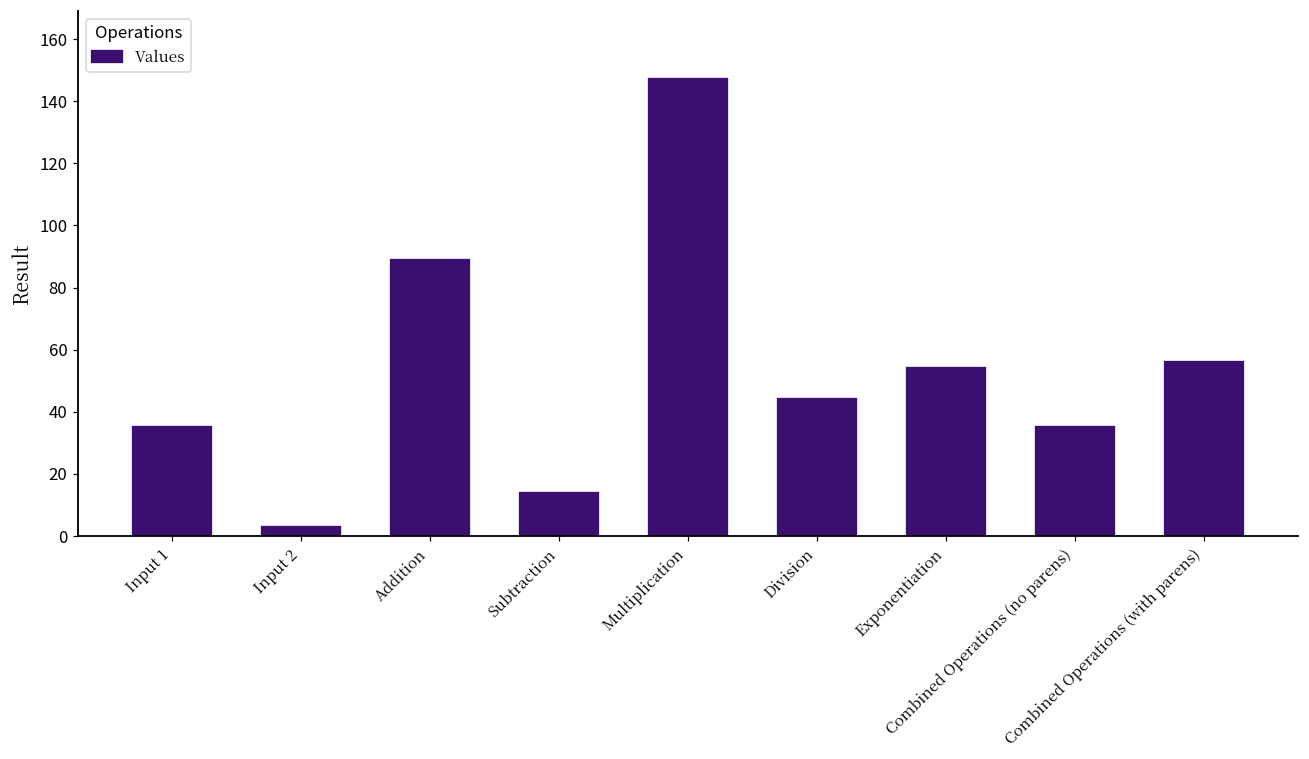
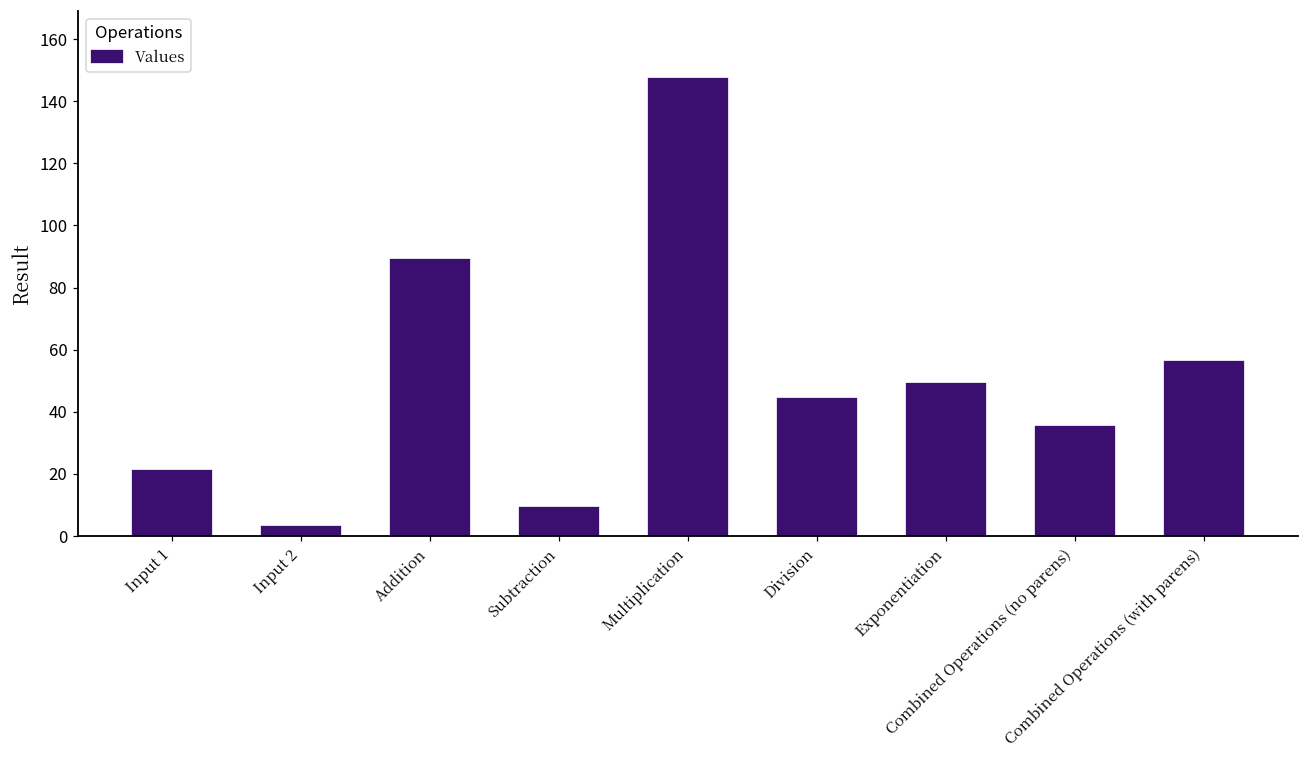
  {
-   "Input 1": 35,
+   "Input 1": 21,
    "Input 2": 3,
    "Addition": 89,
-   "Subtraction": 14,
+   "Subtraction": 9,
    "Multiplication": 147,
    "Division": 44,
-   "Exponentiation": 54,
+   "Exponentiation": 49,
    "Combined Operations (no parens)": 35,
    "Combined Operations (with parens)": 56
  }
